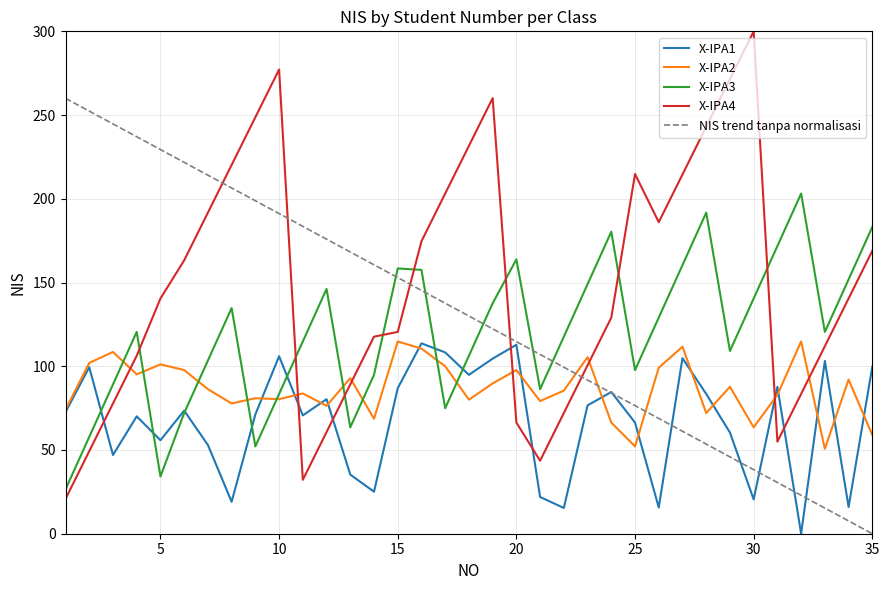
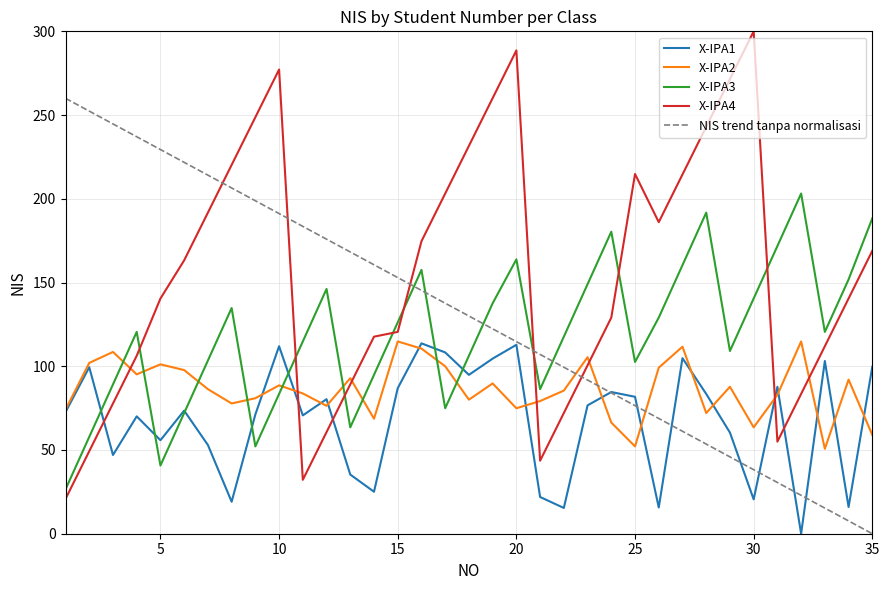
  {
    "X-IPA1": {
      "5": 56,
-     "10": 106,
+     "10": 112,
      "15": 87,
      "20": 113,
-     "25": 66,
+     "25": 82,
      "30": 21,
      "35": 100
    },
    "X-IPA2": {
      "5": 101,
-     "10": 80,
+     "10": 89,
      "15": 115,
-     "20": 98,
+     "20": 75,
      "25": 52,
      "30": 64,
      "35": 59
    },
    "X-IPA3": {
-     "5": 34,
+     "5": 41,
      "10": 83,
-     "15": 158,
+     "15": 126,
      "20": 164,
-     "25": 98,
+     "25": 103,
      "30": 140,
-     "35": 183
+     "35": 188
    },
    "X-IPA4": {
      "5": 140,
      "10": 277,
      "15": 121,
-     "20": 66,
+     "20": 289,
      "25": 215,
      "30": 300,
      "35": 169
    },
    "NIS trend tanpa normalisasi": {
      "35": 0
    }
  }
